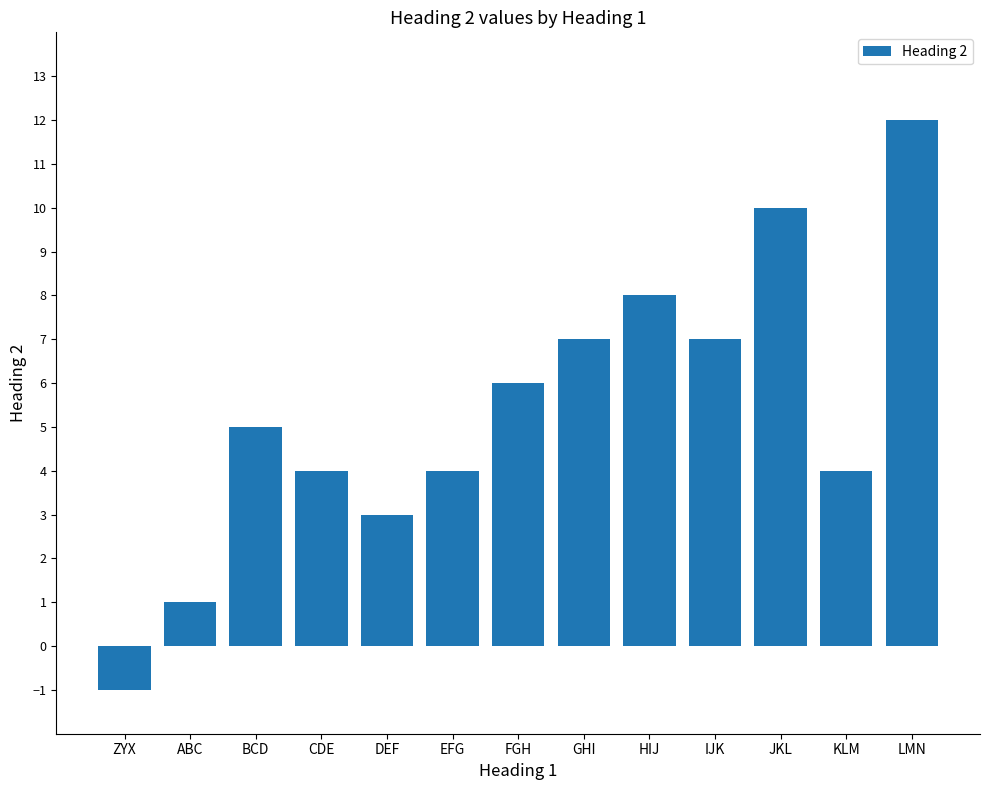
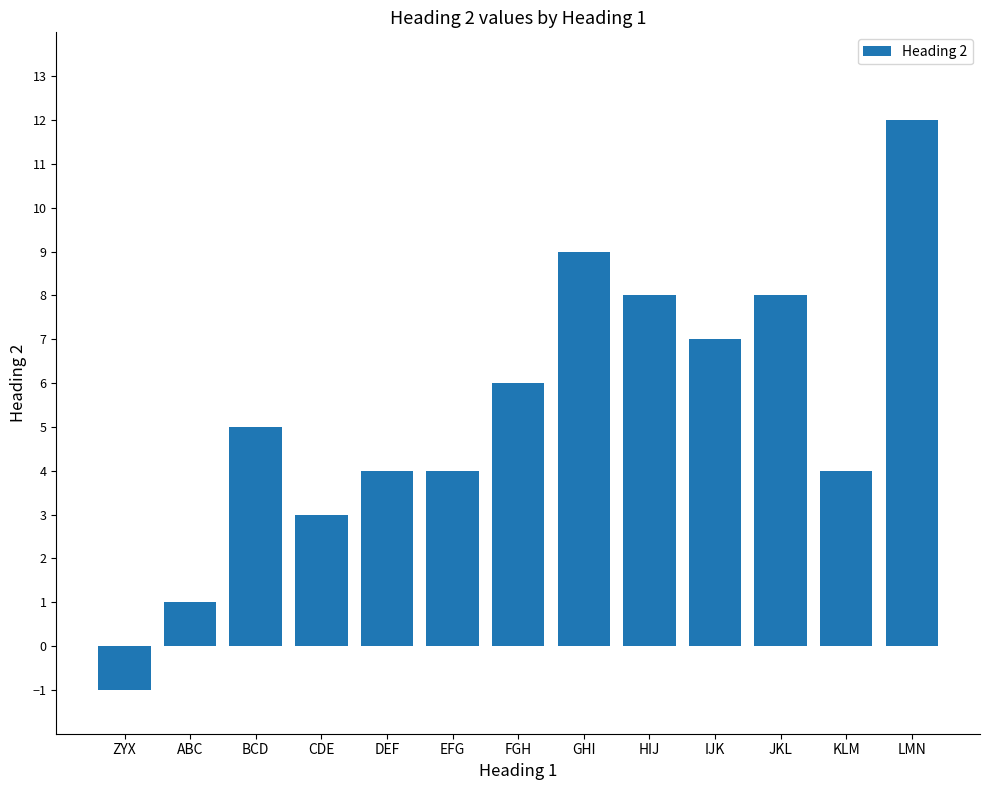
  {
    "ZYX": -1,
    "ABC": 1,
    "BCD": 5,
-   "CDE": 4,
-   "DEF": 3,
+   "CDE": 3,
+   "DEF": 4,
    "EFG": 4,
    "FGH": 6,
-   "GHI": 7,
+   "GHI": 9,
    "HIJ": 8,
    "IJK": 7,
-   "JKL": 10,
+   "JKL": 8,
    "KLM": 4,
    "LMN": 12
  }
